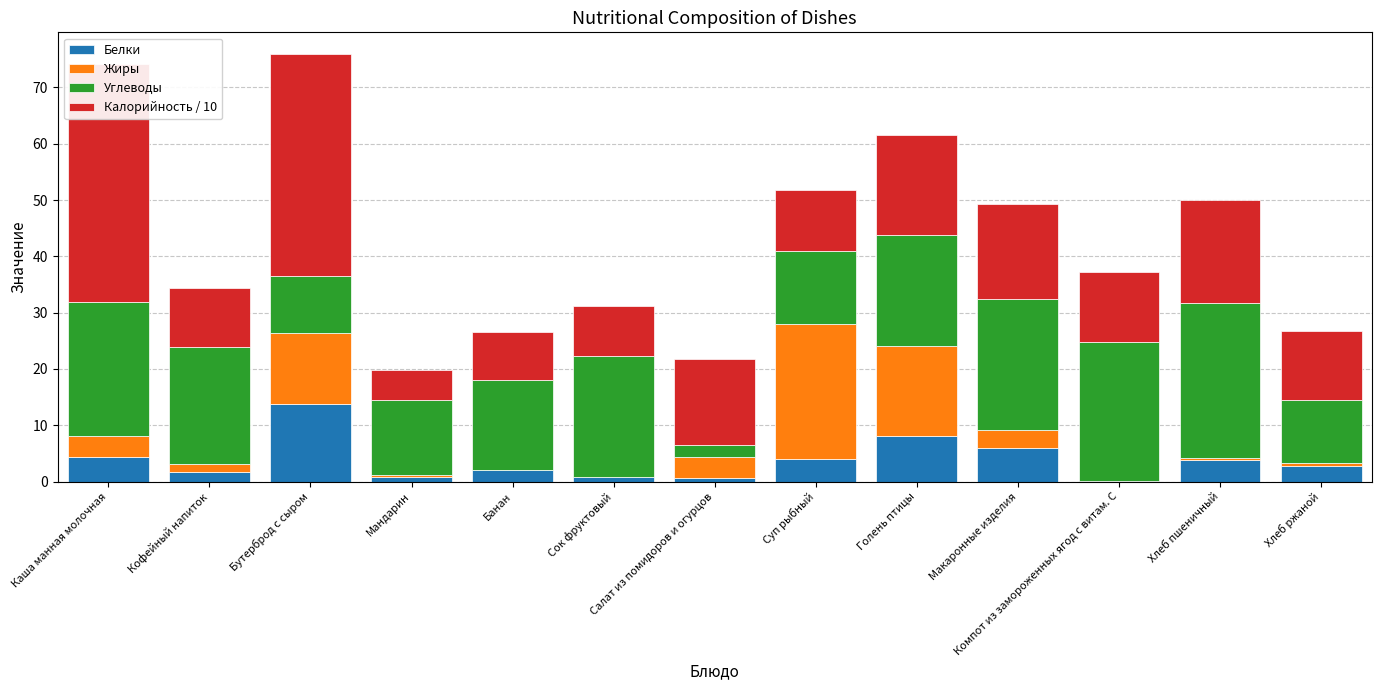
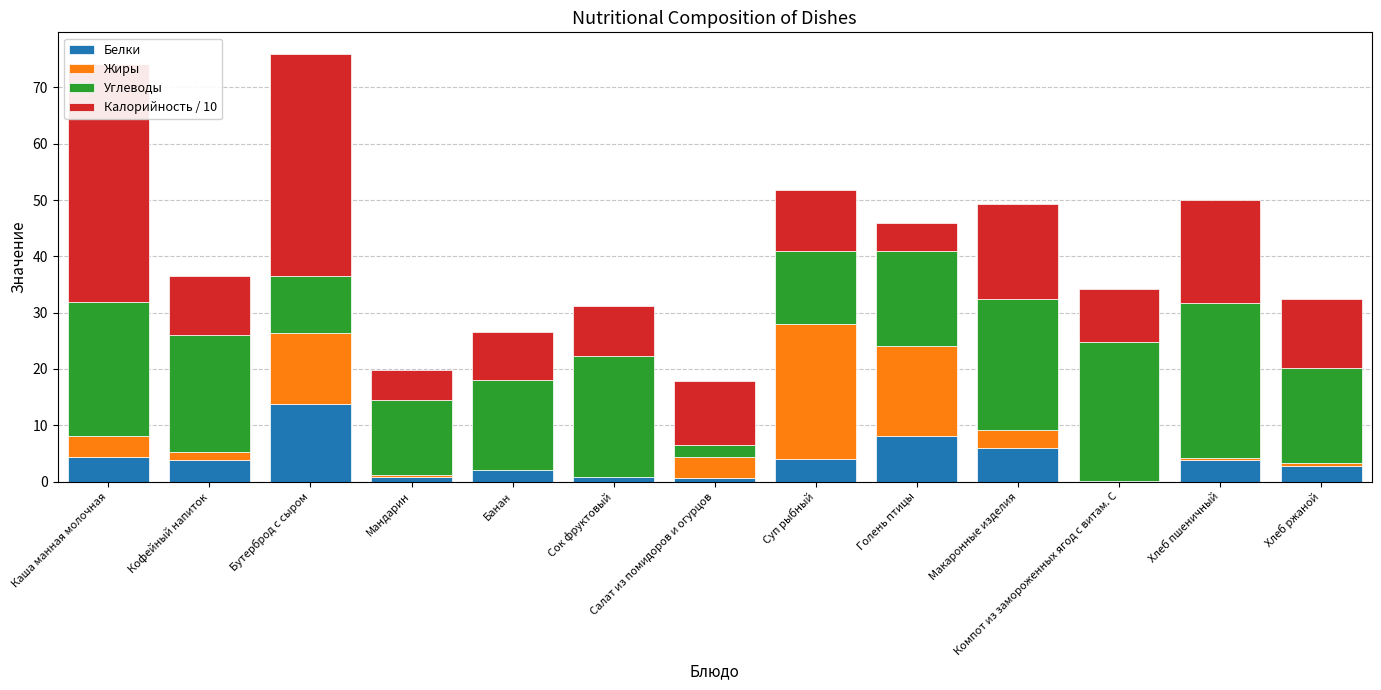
  {
    "Белки": {
      "Каша манная молочная": 4,
-     "Кофейный напиток": 2,
+     "Кофейный напиток": 4,
      "Бутерброд с сыром": 14,
      "Мандарин": 1,
      "Банан": 2,
      "Сок фруктовый": 1,
      "Салат из помидоров и огурцов": 1,
      "Суп рыбный": 4,
      "Голень птицы": 8,
      "Макаронные изделия": 6,
      "Хлеб пшеничный": 4,
      "Хлеб ржаной": 3
    },
    "Жиры": {
      "Каша манная молочная": 4,
      "Кофейный напиток": 1,
      "Бутерброд с сыром": 13,
      "Банан": 0,
      "Сок фруктовый": 0,
      "Салат из помидоров и огурцов": 4,
      "Суп рыбный": 24,
      "Голень птицы": 16,
      "Макаронные изделия": 3,
      "Компот из замороженных ягод с витам. С": 0,
      "Хлеб пшеничный": 0,
      "Хлеб ржаной": 1
    },
    "Углеводы": {
      "Каша манная молочная": 24,
      "Кофейный напиток": 21,
      "Бутерброд с сыром": 10,
      "Мандарин": 13,
      "Банан": 16,
      "Сок фруктовый": 22,
      "Салат из помидоров и огурцов": 2,
      "Суп рыбный": 13,
-     "Голень птицы": 20,
+     "Голень птицы": 17,
      "Макаронные изделия": 23,
      "Компот из замороженных ягод с витам. С": 25,
      "Хлеб пшеничный": 27,
-     "Хлеб ржаной": 11
+     "Хлеб ржаной": 17
    },
    "Калорийность / 10": {
      "Кофейный напиток": 11,
      "Бутерброд с сыром": 39,
      "Мандарин": 5,
      "Банан": 9,
      "Сок фруктовый": 9,
-     "Салат из помидоров и огурцов": 15,
+     "Салат из помидоров и огурцов": 11,
      "Суп рыбный": 11,
-     "Голень птицы": 18,
+     "Голень птицы": 5,
      "Макаронные изделия": 17,
-     "Компот из замороженных ягод с витам. С": 12,
+     "Компот из замороженных ягод с витам. С": 9,
      "Хлеб пшеничный": 18,
      "Хлеб ржаной": 12
    }
  }
